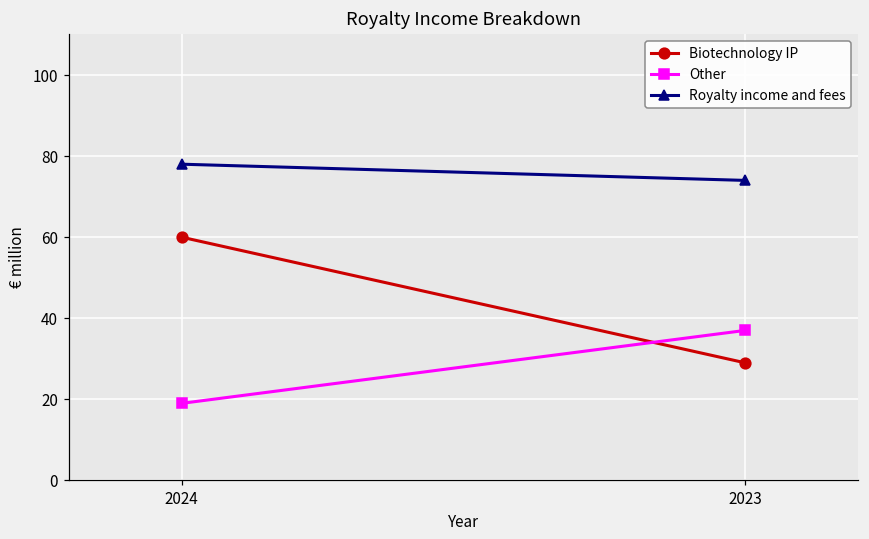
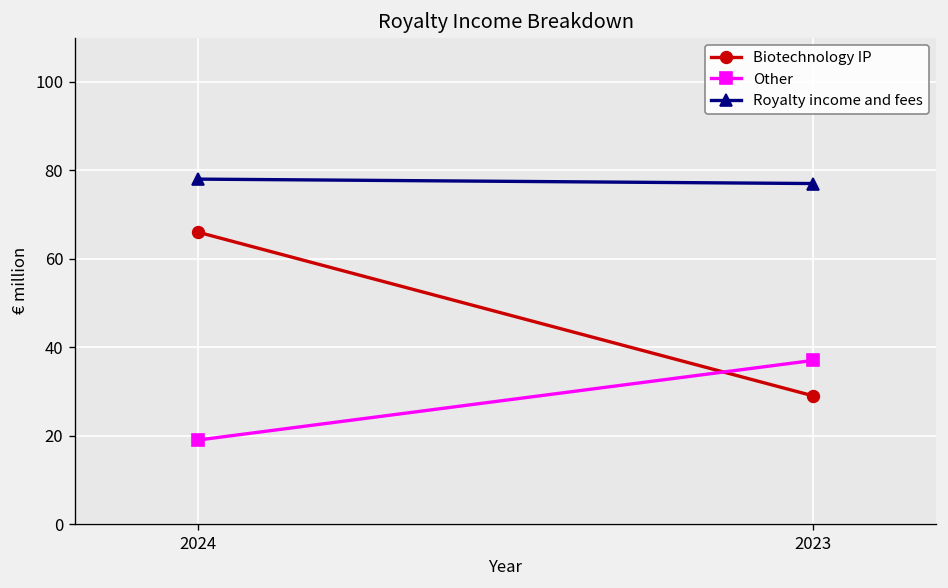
  {
    "Biotechnology IP": {
-     "2024": 60,
+     "2024": 66,
      "2023": 29
    },
    "Other": {
      "2024": 19,
      "2023": 37
    },
    "Royalty income and fees": {
      "2024": 78,
-     "2023": 74
+     "2023": 77
    }
  }
